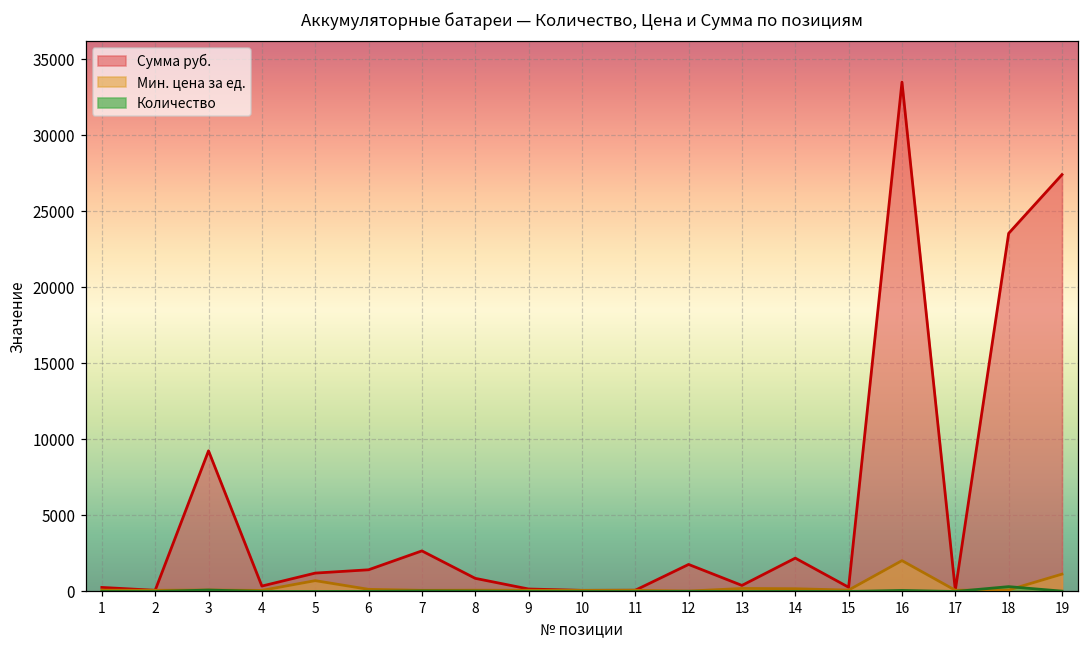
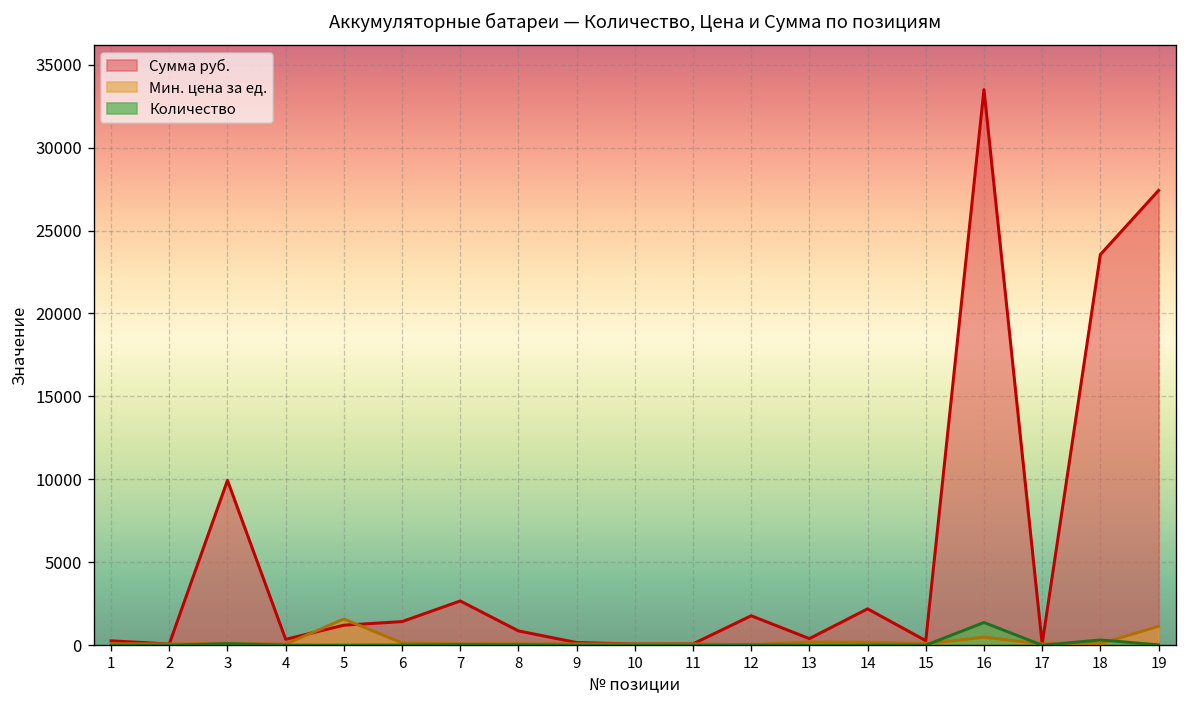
  {
    "Сумма руб.": {
-     "3": 9300,
+     "3": 9900,
      "4": 400,
      "5": 1200,
      "6": 1400,
      "7": 2700,
      "8": 900,
      "12": 1800,
      "13": 400,
      "14": 2200,
      "16": 33500,
      "18": 23600,
      "19": 27400
    },
    "Мин. цена за ед.": {
-     "5": 700,
+     "5": 1600,
      "13": 200,
-     "16": 2000,
+     "16": 500,
      "18": 100,
      "19": 1100
    },
    "Количество": {
      "5": 0,
      "13": 0,
-     "16": 100,
+     "16": 1400,
      "18": 300,
      "19": 0
    }
  }
